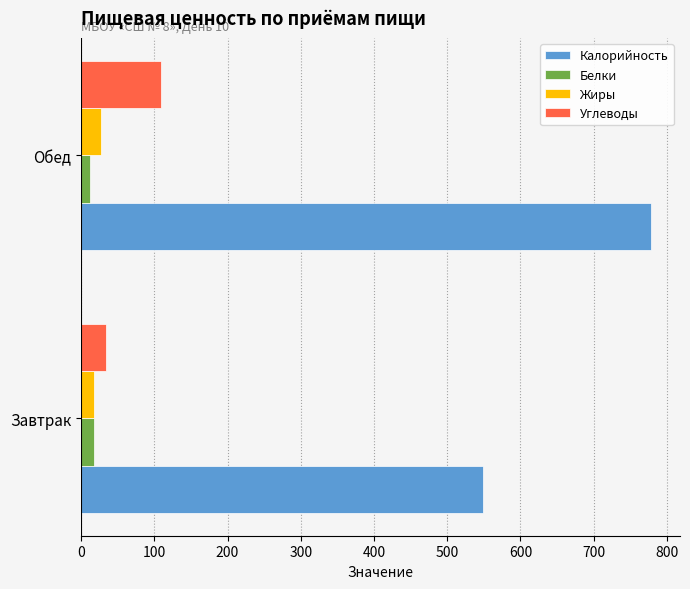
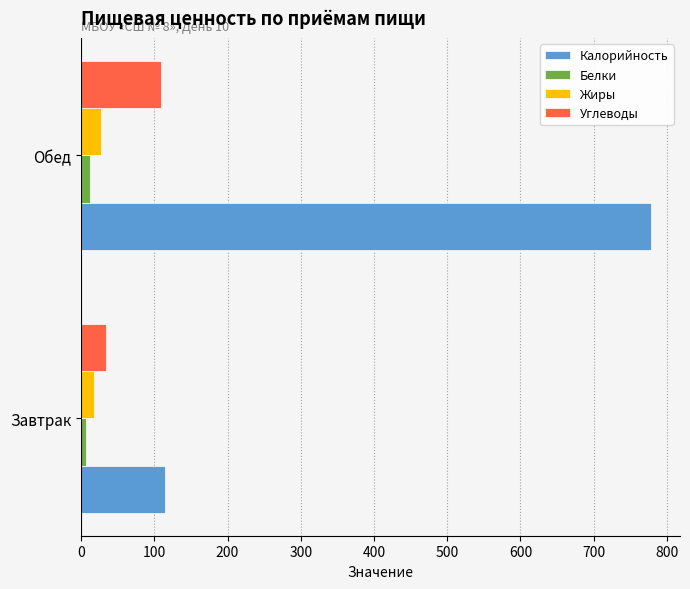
  {
    "Калорийность": {
      "Обед": 780,
-     "Завтрак": 550
+     "Завтрак": 110
    },
    "Белки": {
      "Обед": 10,
-     "Завтрак": 20
+     "Завтрак": 10
    },
    "Жиры": {
      "Обед": 30,
      "Завтрак": 20
    },
    "Углеводы": {
      "Обед": 110,
      "Завтрак": 30
    }
  }
